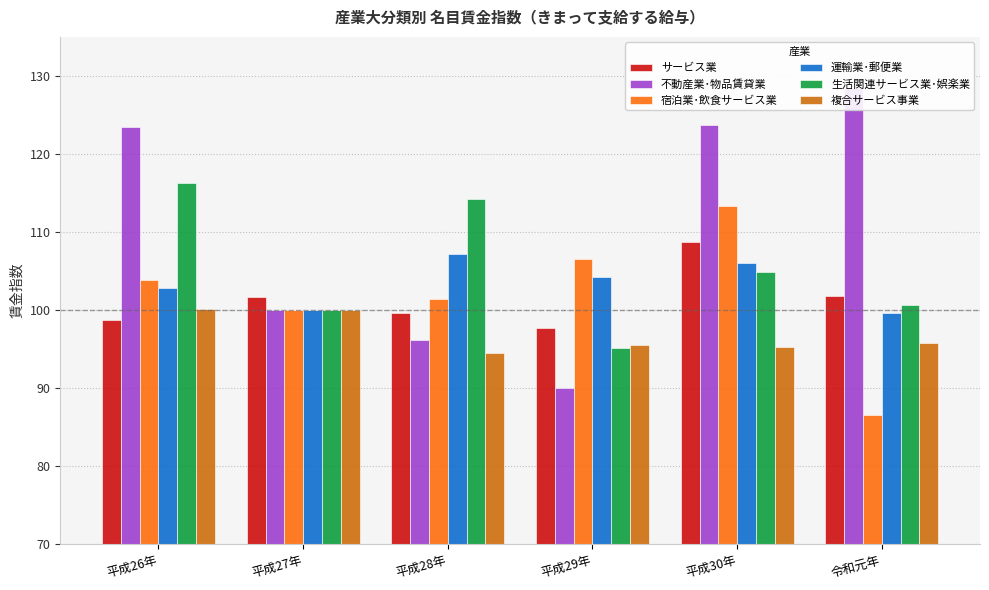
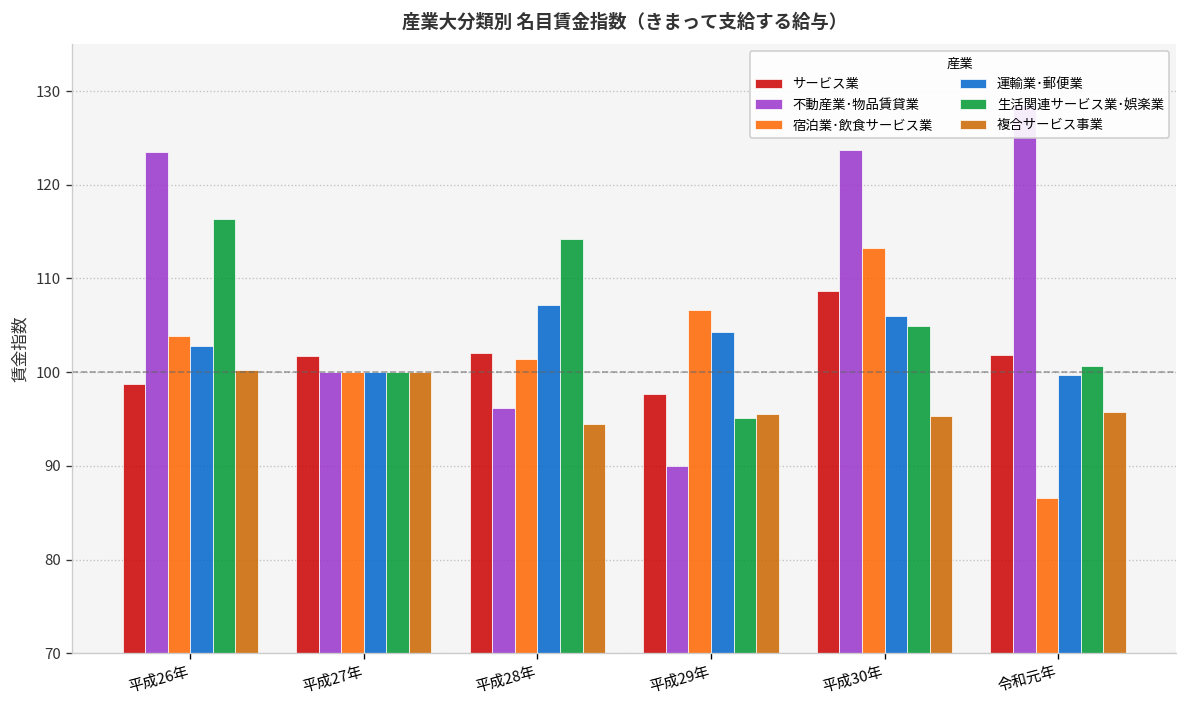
  {
    "サービス業": {
      "平成26年": 99,
      "平成27年": 102,
-     "平成28年": 100,
+     "平成28年": 102,
      "平成29年": 98,
      "平成30年": 109,
      "令和元年": 102
    },
    "不動産業･物品賃貸業": {
      "平成26年": 124,
      "平成27年": 100,
      "平成28年": 96,
      "平成29年": 90,
      "平成30年": 124
    },
    "運輸業･郵便業": {
      "平成26年": 103,
      "平成27年": 100,
      "平成28年": 107,
      "平成29年": 104,
      "平成30年": 106,
      "令和元年": 100
    },
    "生活関連サービス業･娯楽業": {
      "平成26年": 116,
      "平成27年": 100,
      "平成28年": 114,
      "平成29年": 95,
      "平成30年": 105,
      "令和元年": 101
    }
  }
